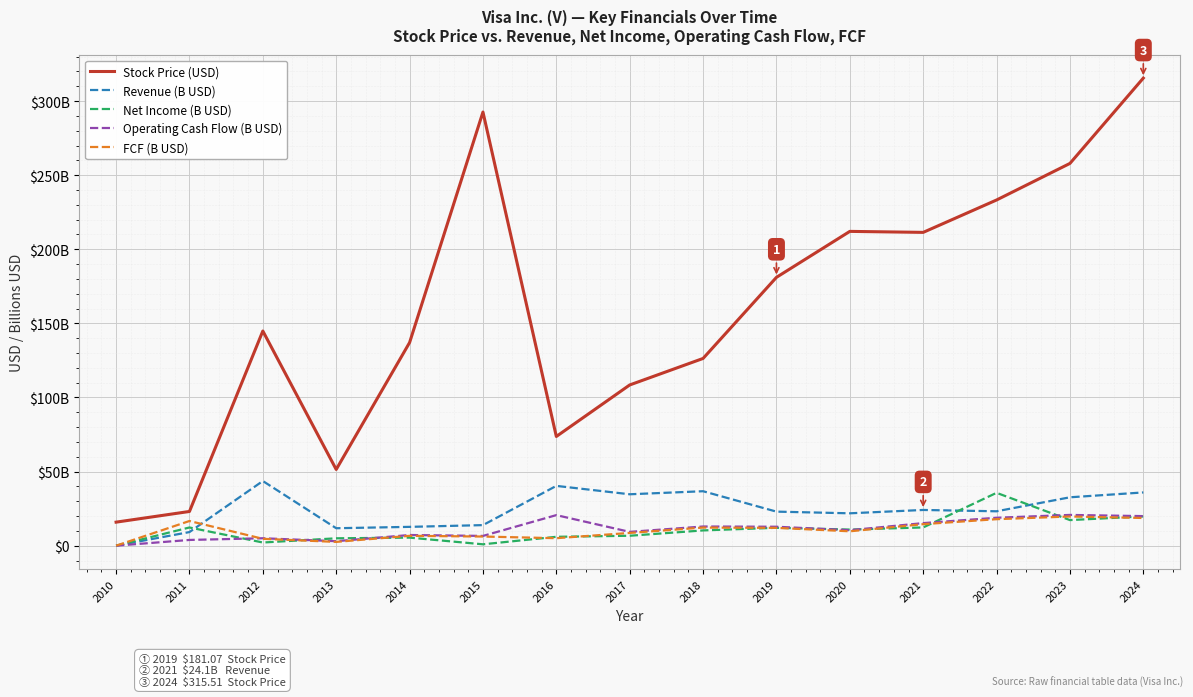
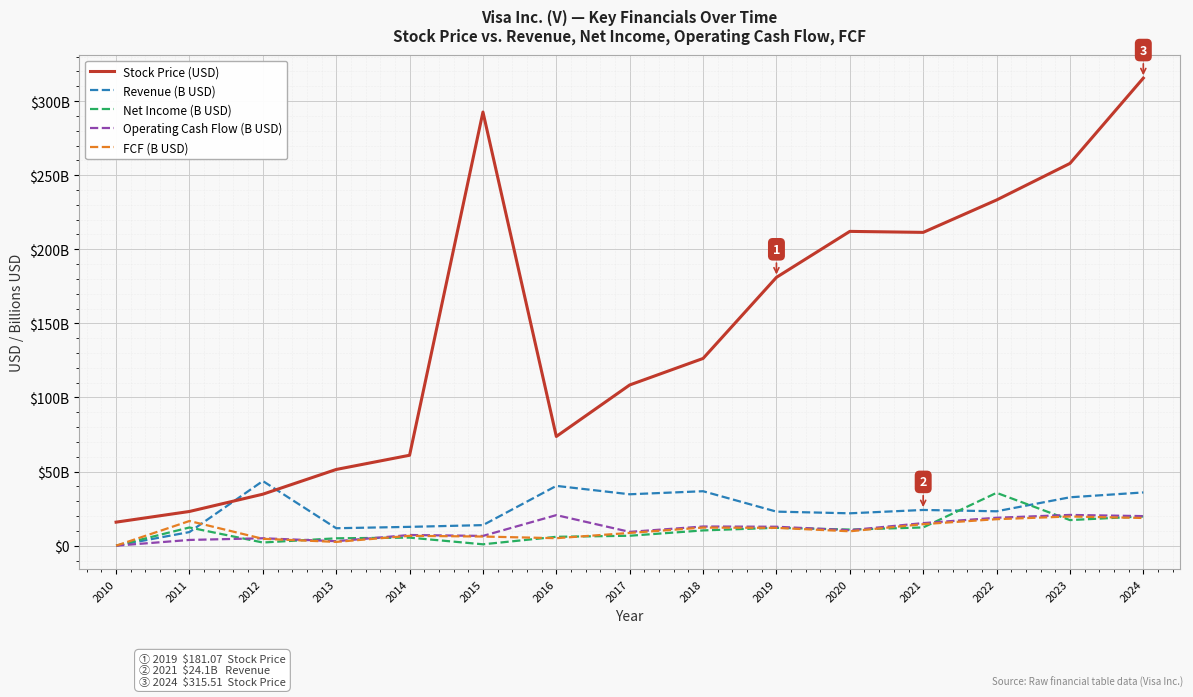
  {
    "Stock Price (USD)": {
      "2010": "$16000000000",
      "2011": "$23000000000",
-     "2012": "$145000000000",
+     "2012": "$35000000000",
      "2013": "$51000000000",
-     "2014": "$137000000000",
+     "2014": "$61000000000",
      "2015": "$293000000000",
      "2016": "$74000000000",
      "2017": "$108000000000",
      "2018": "$126000000000",
      "2020": "$212000000000",
      "2021": "$211000000000",
      "2022": "$233000000000",
      "2023": "$258000000000"
    },
    "Revenue (B USD)": {
      "2011": "$9000000000",
      "2012": "$44000000000",
      "2013": "$12000000000",
      "2014": "$13000000000",
      "2015": "$14000000000",
      "2016": "$40000000000",
      "2017": "$35000000000",
      "2018": "$37000000000",
      "2019": "$23000000000",
      "2020": "$22000000000",
      "2022": "$23000000000",
      "2023": "$33000000000",
      "2024": "$36000000000"
    },
    "Net Income (B USD)": {
      "2011": "$12000000000",
      "2012": "$2000000000",
      "2013": "$5000000000",
      "2015": "$1000000000",
      "2017": "$7000000000",
      "2018": "$10000000000",
      "2021": "$12000000000",
      "2022": "$36000000000",
      "2023": "$17000000000"
    },
    "Operating Cash Flow (B USD)": {
      "2011": "$4000000000",
      "2016": "$21000000000"
    },
    "FCF (B USD)": {
      "2011": "$17000000000"
    }
  }
